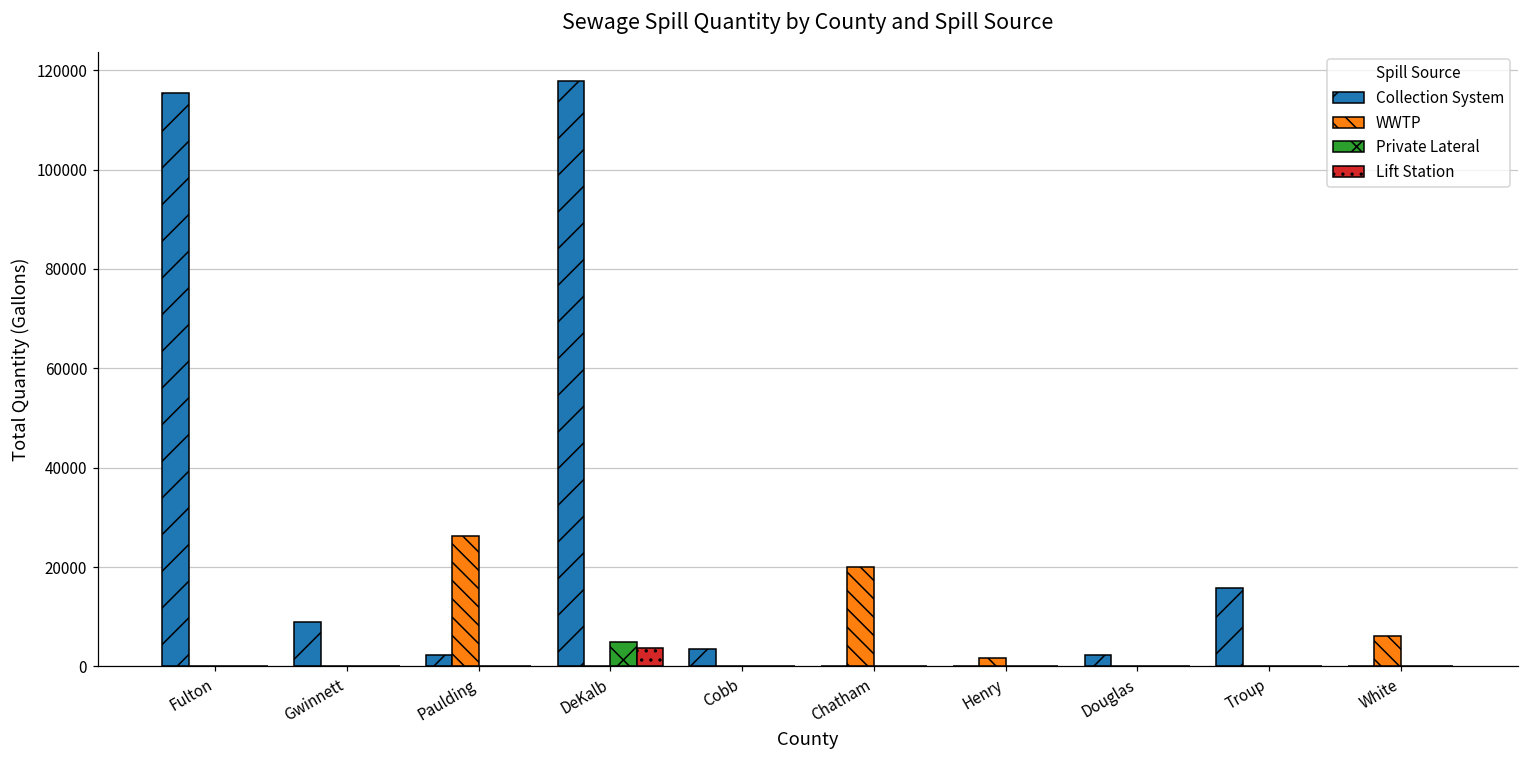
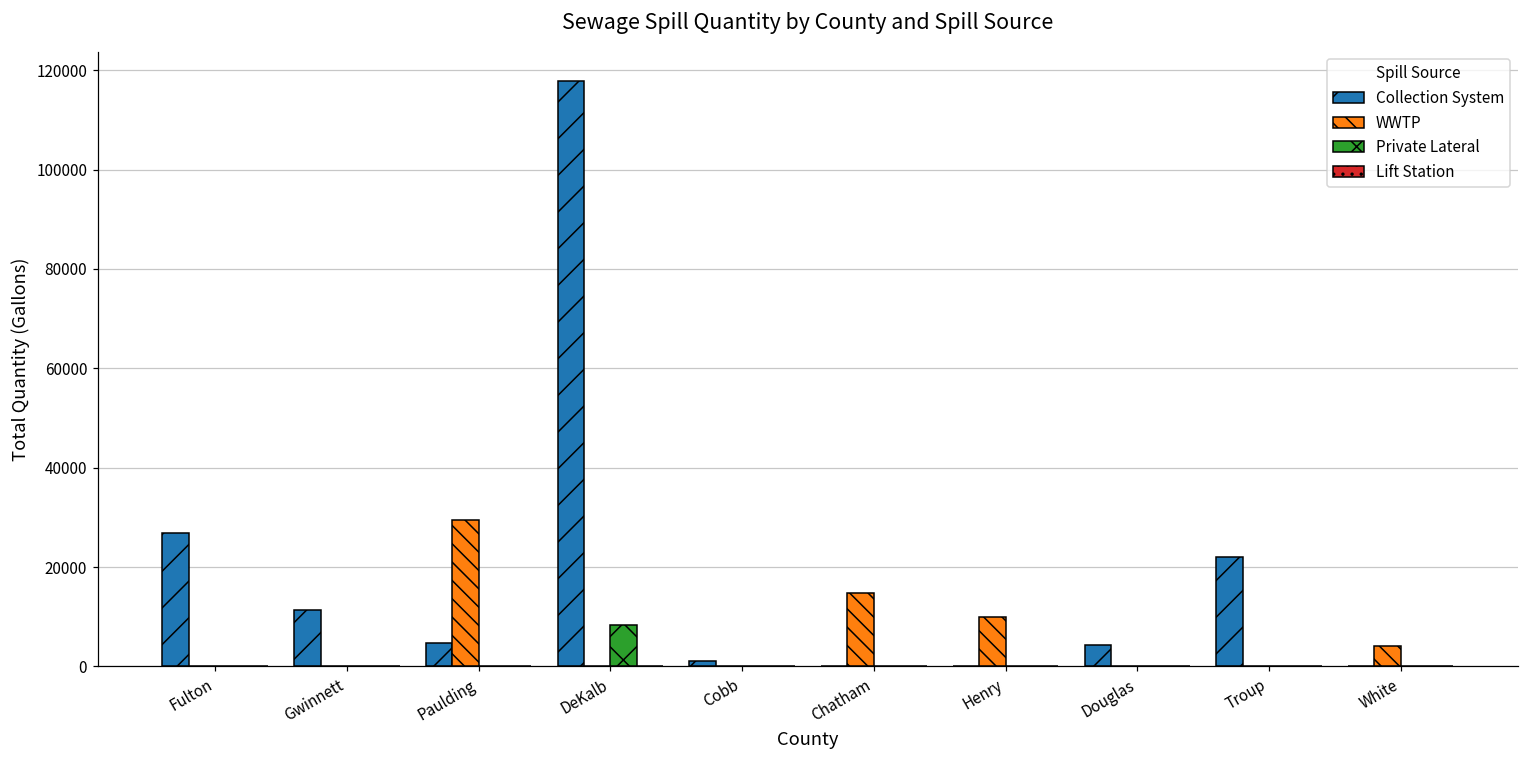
  {
    "Collection System": {
-     "Fulton": 115000,
-     "Gwinnett": 9000,
-     "Paulding": 2000,
+     "Fulton": 27000,
+     "Gwinnett": 11000,
+     "Paulding": 5000,
      "DeKalb": 118000,
-     "Cobb": 3000,
+     "Cobb": 1000,
      "Chatham": 0,
      "Henry": 0,
-     "Douglas": 2000,
-     "Troup": 16000,
+     "Douglas": 4000,
+     "Troup": 22000,
      "White": 0
    },
    "WWTP": {
      "Fulton": 0,
      "Gwinnett": 0,
-     "Paulding": 26000,
+     "Paulding": 29000,
      "DeKalb": 0,
      "Cobb": 0,
-     "Chatham": 20000,
-     "Henry": 2000,
+     "Chatham": 15000,
+     "Henry": 10000,
      "Douglas": 0,
      "Troup": 0,
-     "White": 6000
+     "White": 4000
    },
    "Private Lateral": {
      "Fulton": 0,
      "Gwinnett": 0,
      "Paulding": 0,
-     "DeKalb": 5000,
+     "DeKalb": 8000,
      "Cobb": 0,
      "Chatham": 0,
      "Henry": 0,
      "Douglas": 0,
      "Troup": 0,
      "White": 0
    },
    "Lift Station": {
      "Fulton": 0,
      "Gwinnett": 0,
      "Paulding": 0,
-     "DeKalb": 4000,
+     "DeKalb": 0,
      "Cobb": 0,
      "Chatham": 0,
      "Henry": 0,
      "Douglas": 0,
      "Troup": 0,
      "White": 0
    }
  }
